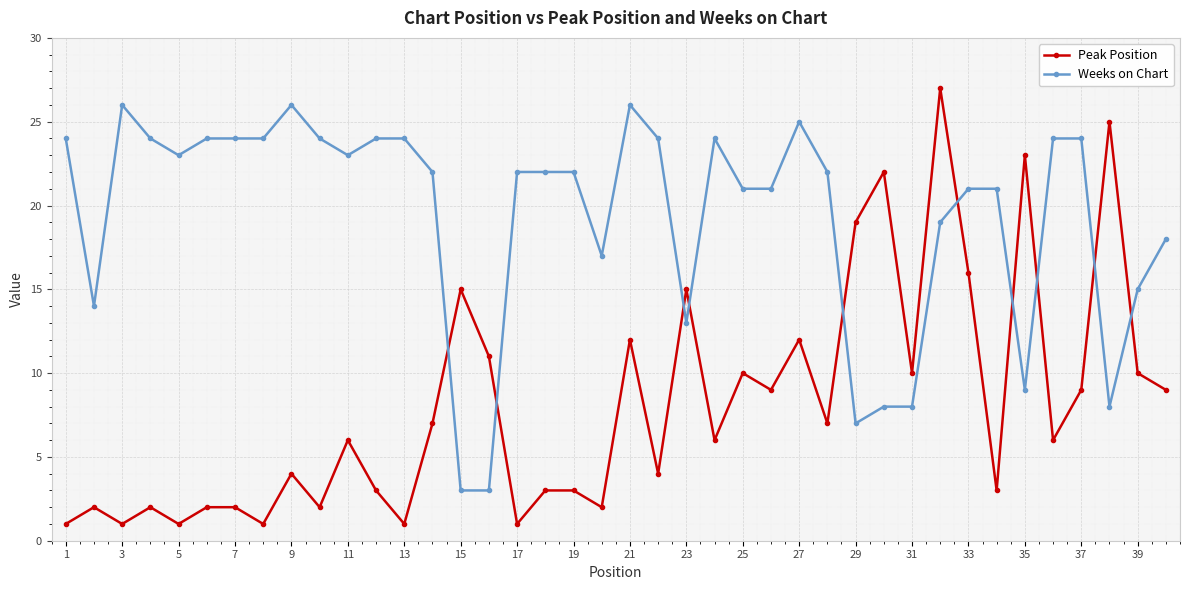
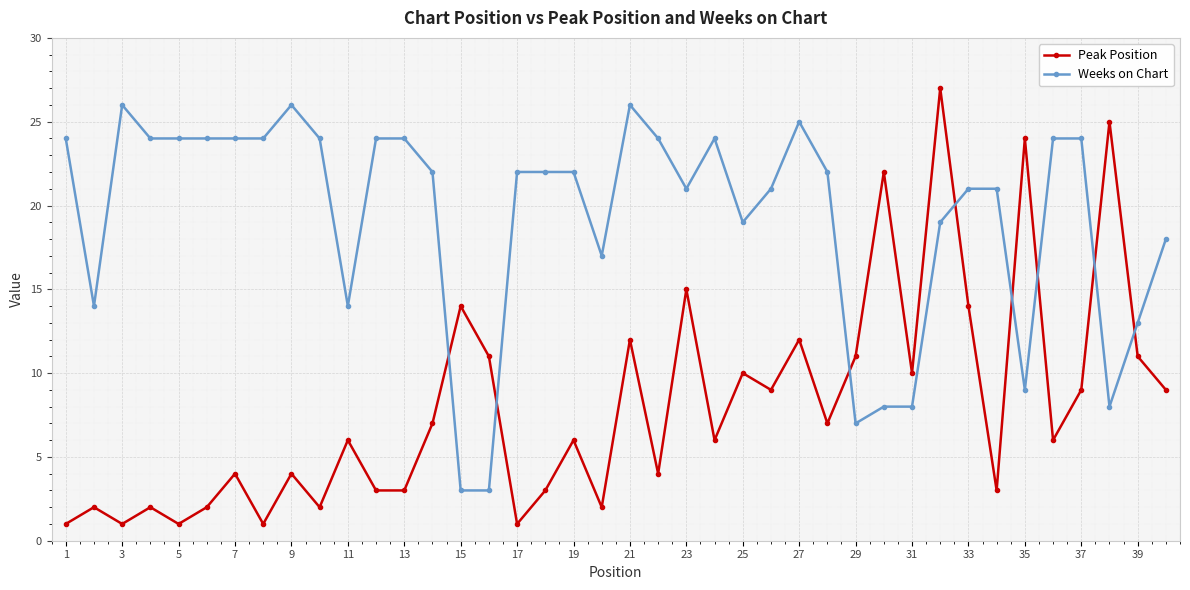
  {
    "Peak Position": {
      "1": 1,
      "3": 1,
      "5": 1,
-     "7": 2,
+     "7": 4,
      "9": 4,
      "11": 6,
-     "13": 1,
-     "15": 15,
+     "13": 3,
+     "15": 14,
      "17": 1,
-     "19": 3,
+     "19": 6,
      "21": 12,
      "23": 15,
      "25": 10,
      "27": 12,
-     "29": 19,
+     "29": 11,
      "31": 10,
-     "33": 16,
-     "35": 23,
+     "33": 14,
+     "35": 24,
      "37": 9,
-     "39": 10
+     "39": 11
    },
    "Weeks on Chart": {
      "1": 24,
      "3": 26,
-     "5": 23,
+     "5": 24,
      "7": 24,
      "9": 26,
-     "11": 23,
+     "11": 14,
      "13": 24,
      "15": 3,
      "17": 22,
      "19": 22,
      "21": 26,
-     "23": 13,
-     "25": 21,
+     "23": 21,
+     "25": 19,
      "27": 25,
      "29": 7,
      "31": 8,
      "33": 21,
      "35": 9,
      "37": 24,
-     "39": 15
+     "39": 13
    }
  }
